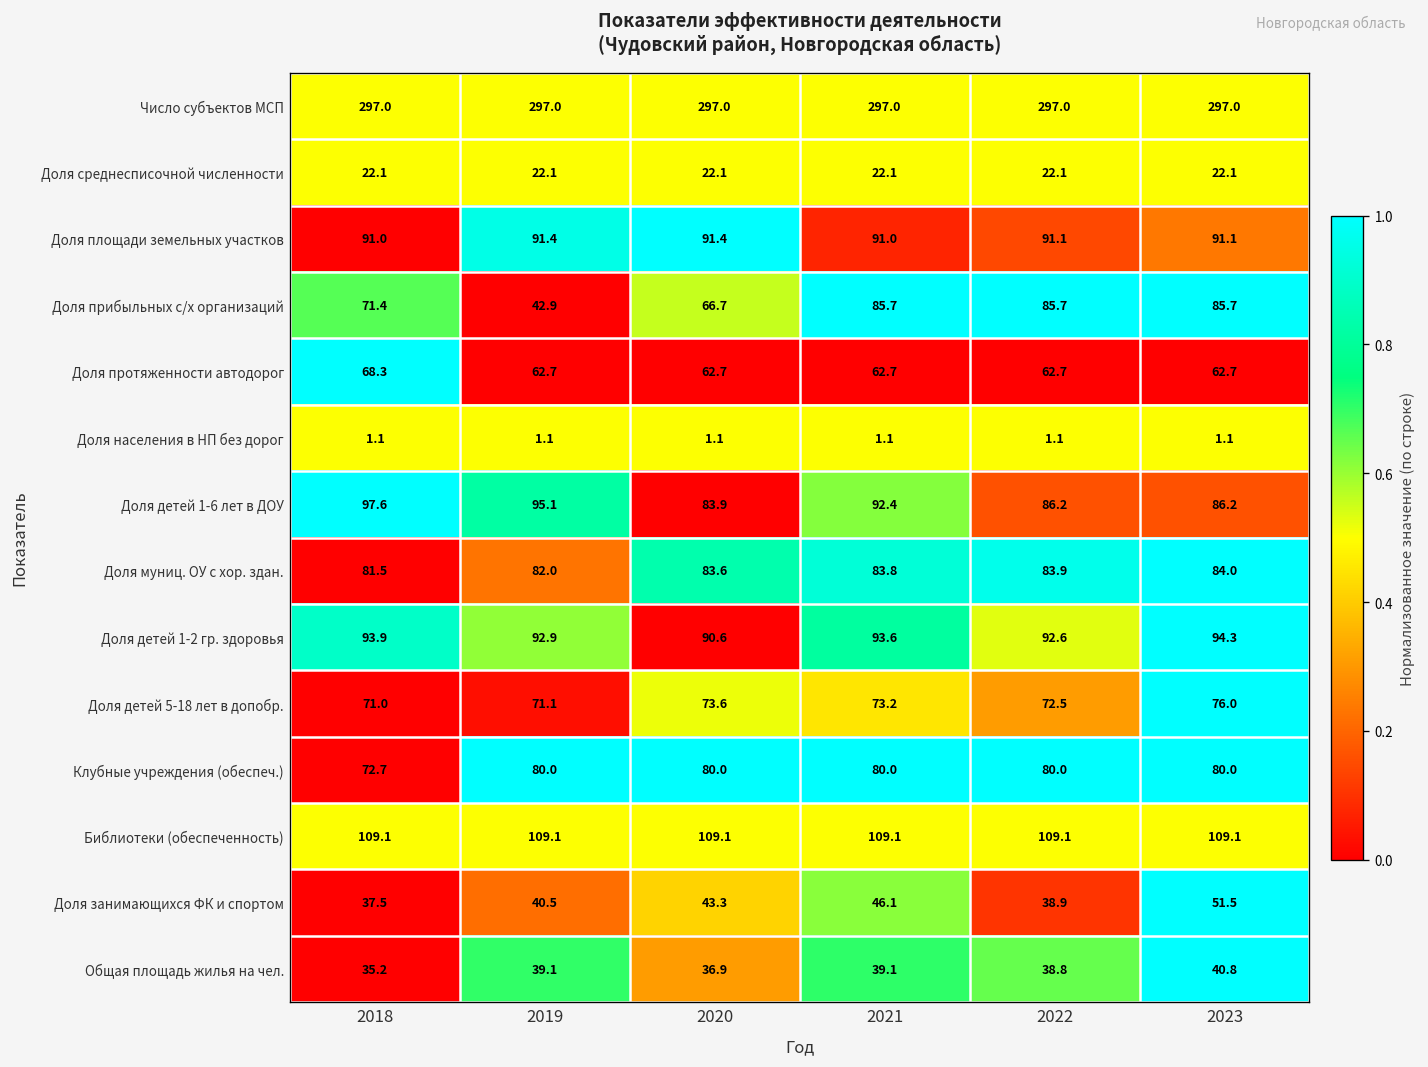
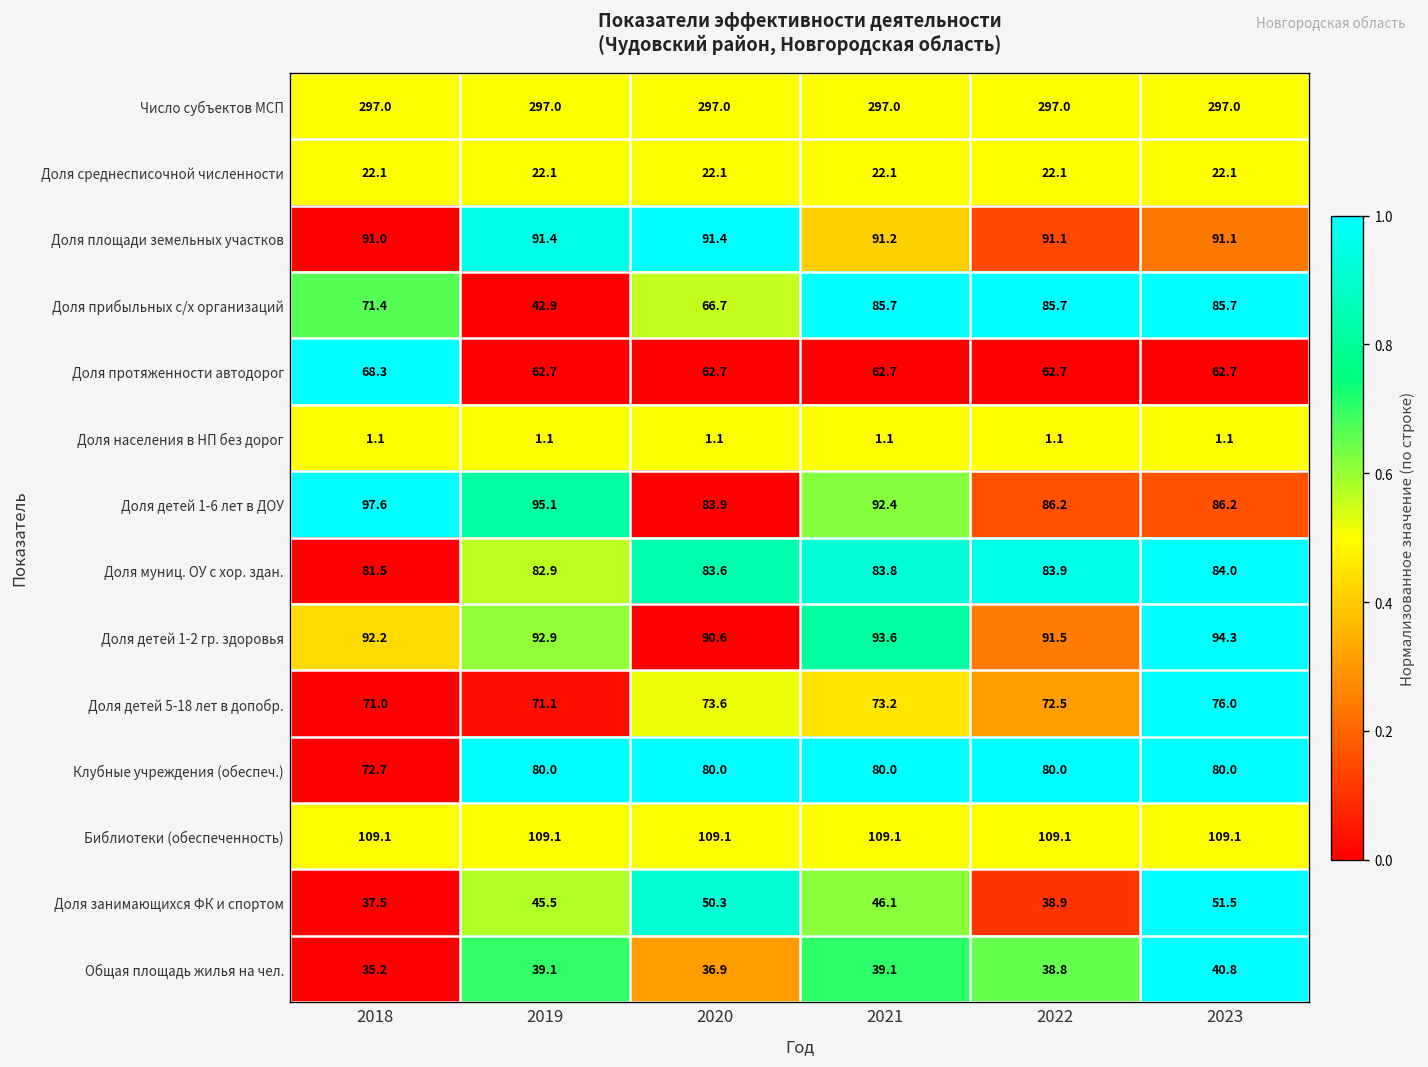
  {
    "Число субъектов МСП": {
      "2018": 297.0,
      "2019": 297.0,
      "2020": 297.0,
      "2021": 297.0,
      "2022": 297.0,
      "2023": 297.0
    },
    "Доля среднесписочной численности": {
      "2018": 22.1,
      "2019": 22.1,
      "2020": 22.1,
      "2021": 22.1,
      "2022": 22.1,
      "2023": 22.1
    },
    "Доля площади земельных участков": {
      "2018": 91.0,
      "2019": 91.4,
      "2020": 91.4,
-     "2021": 91.0,
+     "2021": 91.2,
      "2022": 91.1,
      "2023": 91.1
    },
    "Доля прибыльных с/х организаций": {
      "2018": 71.4,
      "2019": 42.9,
      "2020": 66.7,
      "2021": 85.7,
      "2022": 85.7,
      "2023": 85.7
    },
    "Доля протяженности автодорог": {
      "2018": 68.3,
      "2019": 62.7,
      "2020": 62.7,
      "2021": 62.7,
      "2022": 62.7,
      "2023": 62.7
    },
    "Доля населения в НП без дорог": {
      "2018": 1.1,
      "2019": 1.1,
      "2020": 1.1,
      "2021": 1.1,
      "2022": 1.1,
      "2023": 1.1
    },
    "Доля детей 1-6 лет в ДОУ": {
      "2018": 97.6,
      "2019": 95.1,
      "2020": 83.9,
      "2021": 92.4,
      "2022": 86.2,
      "2023": 86.2
    },
    "Доля муниц. ОУ с хор. здан.": {
      "2018": 81.5,
-     "2019": 82.0,
+     "2019": 82.9,
      "2020": 83.6,
      "2021": 83.8,
      "2022": 83.9,
      "2023": 84.0
    },
    "Доля детей 1-2 гр. здоровья": {
-     "2018": 93.9,
+     "2018": 92.2,
      "2019": 92.9,
      "2020": 90.6,
      "2021": 93.6,
-     "2022": 92.6,
+     "2022": 91.5,
      "2023": 94.3
    },
    "Доля детей 5-18 лет в допобр.": {
      "2018": 71.0,
      "2019": 71.1,
      "2020": 73.6,
      "2021": 73.2,
      "2022": 72.5,
      "2023": 76.0
    },
    "Клубные учреждения (обеспеч.)": {
      "2018": 72.7,
      "2019": 80.0,
      "2020": 80.0,
      "2021": 80.0,
      "2022": 80.0,
      "2023": 80.0
    },
    "Библиотеки (обеспеченность)": {
      "2018": 109.1,
      "2019": 109.1,
      "2020": 109.1,
      "2021": 109.1,
      "2022": 109.1,
      "2023": 109.1
    },
    "Доля занимающихся ФК и спортом": {
      "2018": 37.5,
-     "2019": 40.5,
-     "2020": 43.3,
+     "2019": 45.5,
+     "2020": 50.3,
      "2021": 46.1,
      "2022": 38.9,
      "2023": 51.5
    },
    "Общая площадь жилья на чел.": {
      "2018": 35.2,
      "2019": 39.1,
      "2020": 36.9,
      "2021": 39.1,
      "2022": 38.8,
      "2023": 40.8
    }
  }
